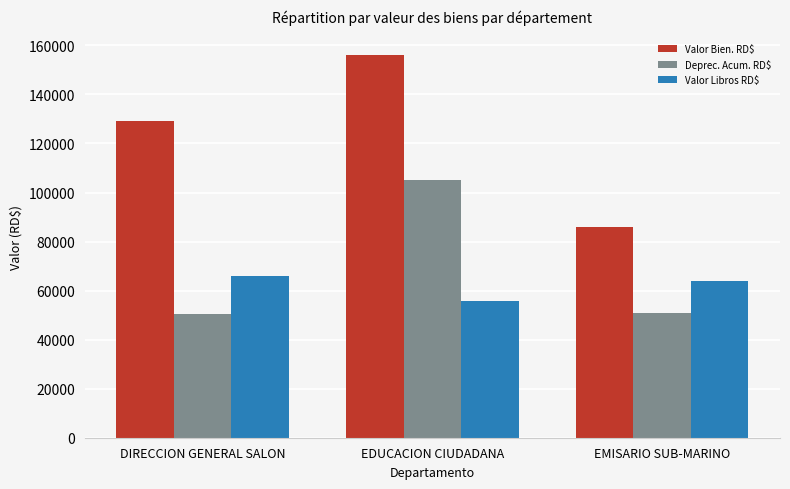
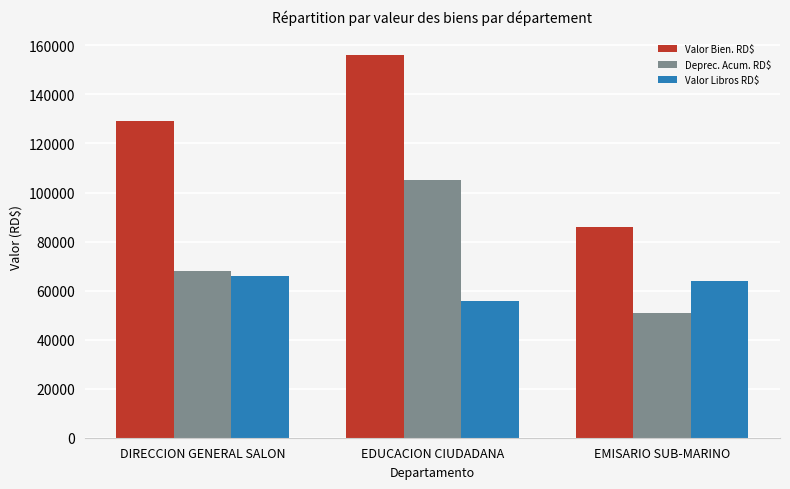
  {
    "Valor Bien. RD$": {
      "DIRECCION GENERAL SALON": 129000,
      "EDUCACION CIUDADANA": 156000,
      "EMISARIO SUB-MARINO": 86000
    },
    "Deprec. Acum. RD$": {
-     "DIRECCION GENERAL SALON": 50000,
+     "DIRECCION GENERAL SALON": 68000,
      "EDUCACION CIUDADANA": 105000,
      "EMISARIO SUB-MARINO": 51000
    },
    "Valor Libros RD$": {
      "DIRECCION GENERAL SALON": 66000,
      "EDUCACION CIUDADANA": 56000,
      "EMISARIO SUB-MARINO": 64000
    }
  }
